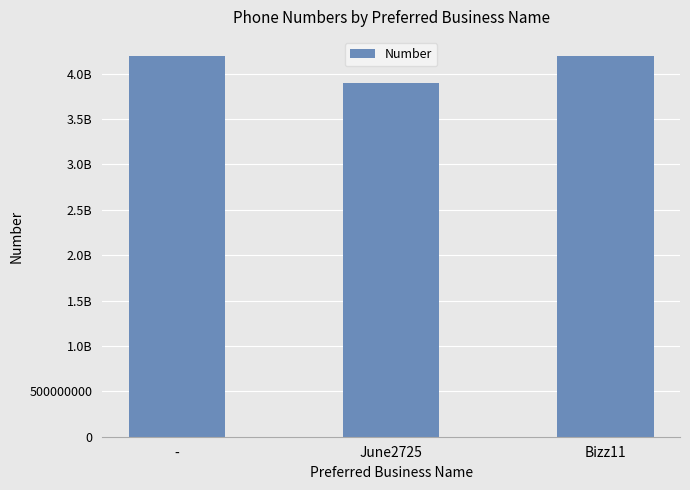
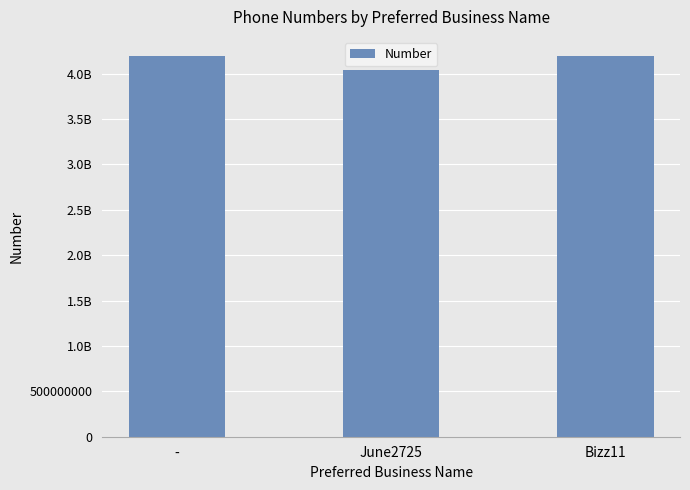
  {
    "-": 4200000000,
-   "June2725": 3900000000,
+   "June2725": 4000000000,
    "Bizz11": 4200000000
  }
